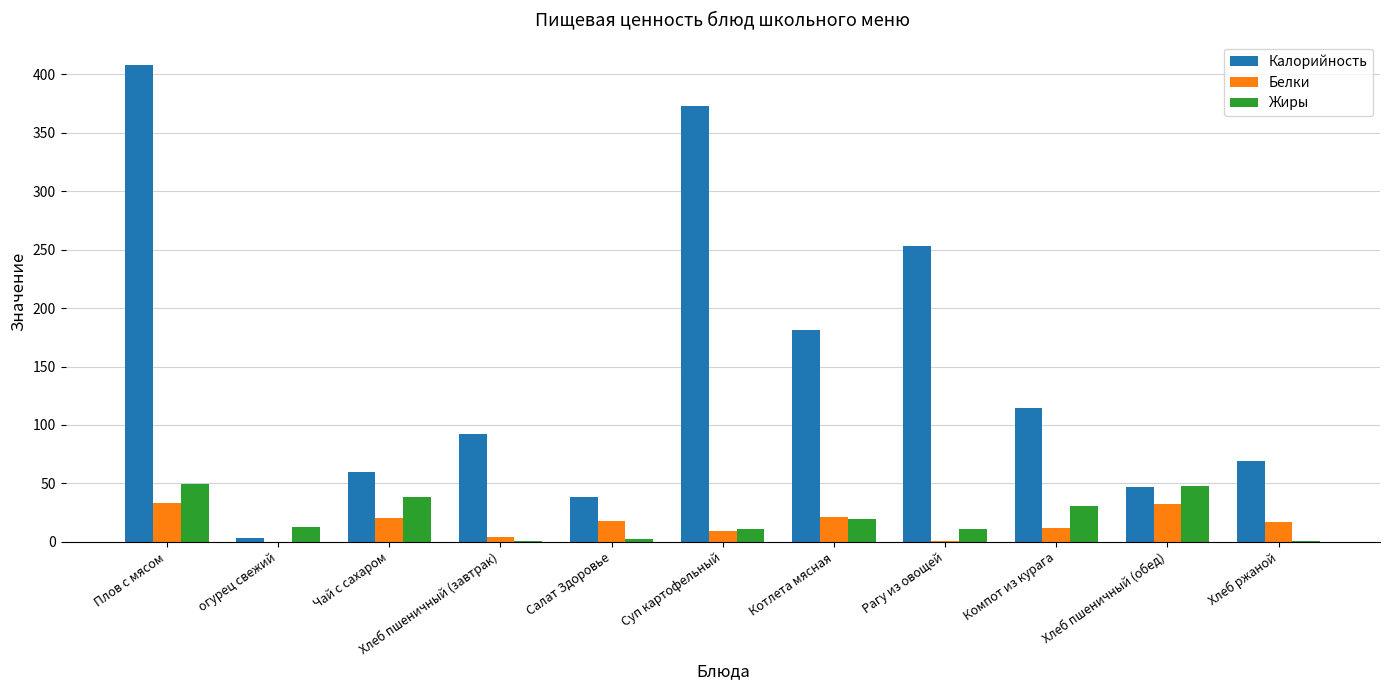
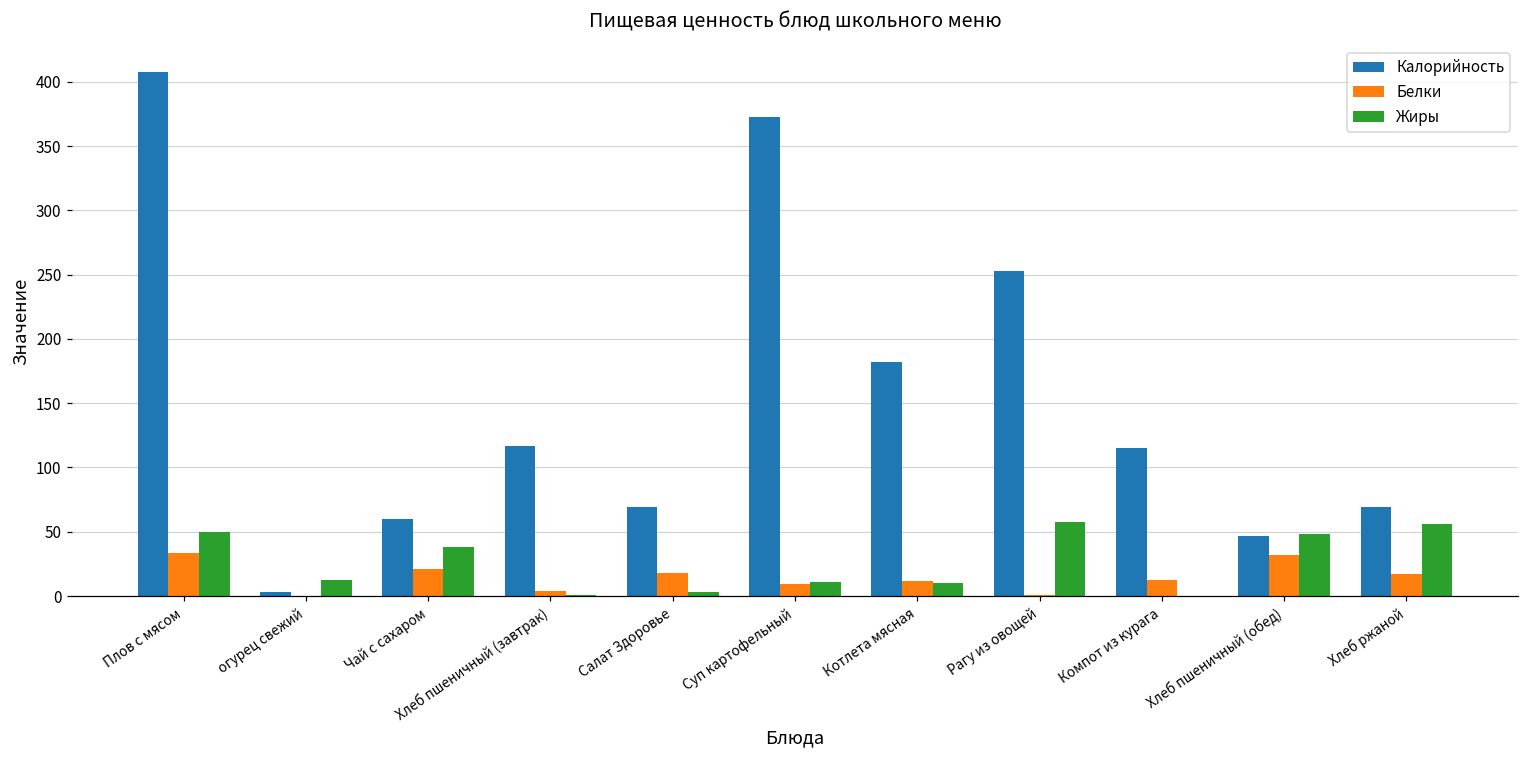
  {
    "Калорийность": {
      "Плов с мясом": 408,
      "огурец свежий": 3,
      "Чай с сахаром": 60,
-     "Хлеб пшеничный (завтрак)": 92,
-     "Салат Здоровье": 39,
+     "Хлеб пшеничный (завтрак)": 117,
+     "Салат Здоровье": 69,
      "Суп картофельный": 373,
      "Котлета мясная": 182,
      "Рагу из овощей": 253,
      "Компот из курага": 115,
      "Хлеб пшеничный (обед)": 47,
      "Хлеб ржаной": 69
    },
    "Белки": {
      "Плов с мясом": 34,
      "Чай с сахаром": 21,
      "Хлеб пшеничный (завтрак)": 4,
      "Салат Здоровье": 18,
      "Суп картофельный": 9,
-     "Котлета мясная": 21,
+     "Котлета мясная": 12,
      "Компот из курага": 12,
      "Хлеб пшеничный (обед)": 32,
      "Хлеб ржаной": 17
    },
    "Жиры": {
      "Плов с мясом": 50,
      "огурец свежий": 13,
      "Чай с сахаром": 38,
      "Салат Здоровье": 3,
      "Суп картофельный": 11,
-     "Котлета мясная": 20,
-     "Рагу из овощей": 11,
-     "Компот из курага": 30,
+     "Котлета мясная": 10,
+     "Рагу из овощей": 58,
+     "Компот из курага": 0,
      "Хлеб пшеничный (обед)": 48,
-     "Хлеб ржаной": 0
+     "Хлеб ржаной": 56
    }
  }
